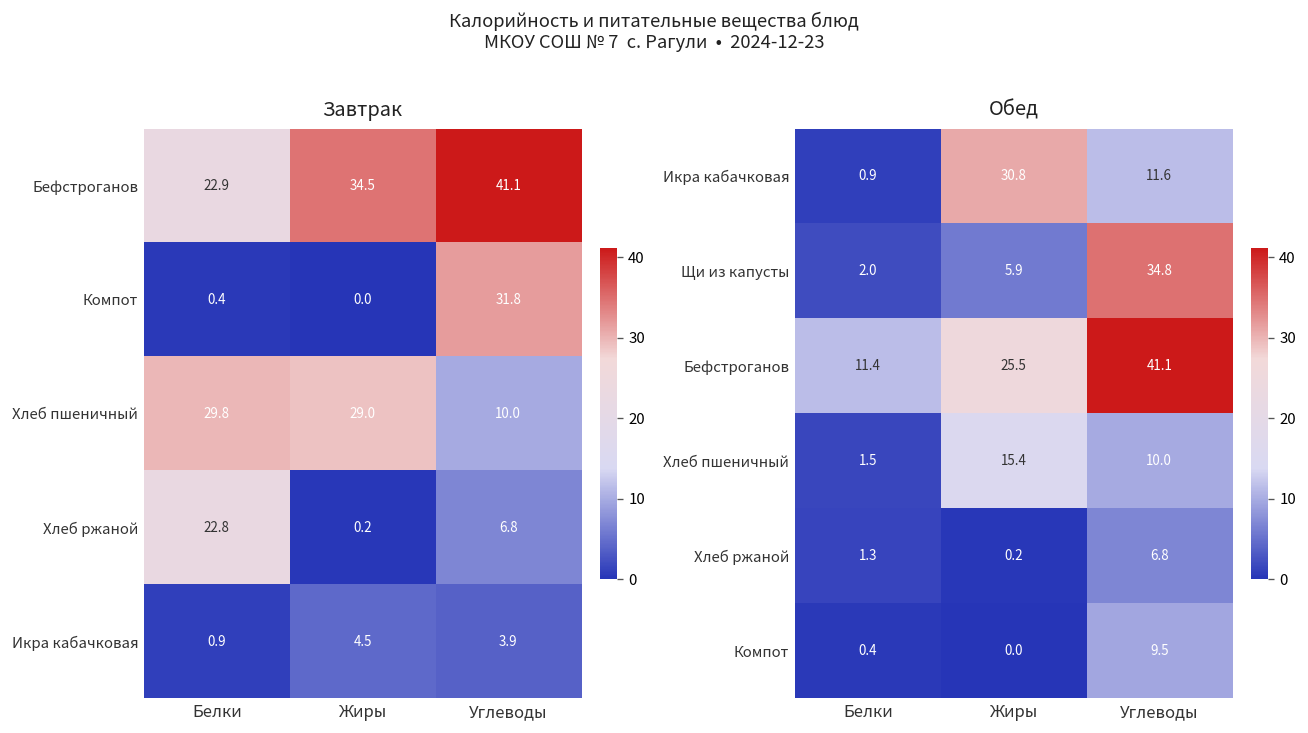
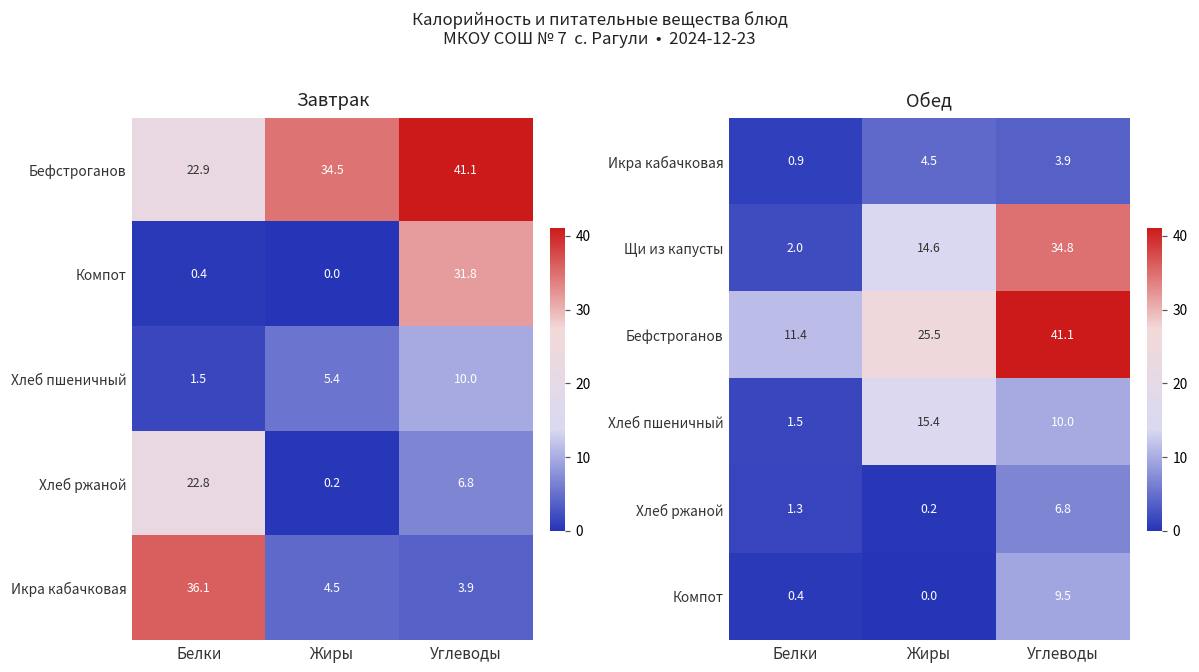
  {
    "Завтрак": {
      "Бефстроганов": {
        "Белки": 22.9,
        "Жиры": 34.5,
        "Углеводы": 41.1
      },
      "Компот": {
        "Белки": 0.4,
        "Жиры": 0.0,
        "Углеводы": 31.8
      },
      "Хлеб пшеничный": {
-       "Белки": 29.8,
-       "Жиры": 29.0,
+       "Белки": 1.5,
+       "Жиры": 5.4,
        "Углеводы": 10.0
      },
      "Хлеб ржаной": {
        "Белки": 22.8,
        "Жиры": 0.2,
        "Углеводы": 6.8
      },
      "Икра кабачковая": {
-       "Белки": 0.9,
+       "Белки": 36.1,
        "Жиры": 4.5,
        "Углеводы": 3.9
      }
    },
    "Обед": {
      "Икра кабачковая": {
        "Белки": 0.9,
-       "Жиры": 30.8,
-       "Углеводы": 11.6
+       "Жиры": 4.5,
+       "Углеводы": 3.9
      },
      "Щи из капусты": {
        "Белки": 2.0,
-       "Жиры": 5.9,
+       "Жиры": 14.6,
        "Углеводы": 34.8
      },
      "Бефстроганов": {
        "Белки": 11.4,
        "Жиры": 25.5,
        "Углеводы": 41.1
      },
      "Хлеб пшеничный": {
        "Белки": 1.5,
        "Жиры": 15.4,
        "Углеводы": 10.0
      },
      "Хлеб ржаной": {
        "Белки": 1.3,
        "Жиры": 0.2,
        "Углеводы": 6.8
      },
      "Компот": {
        "Белки": 0.4,
        "Жиры": 0.0,
        "Углеводы": 9.5
      }
    }
  }
